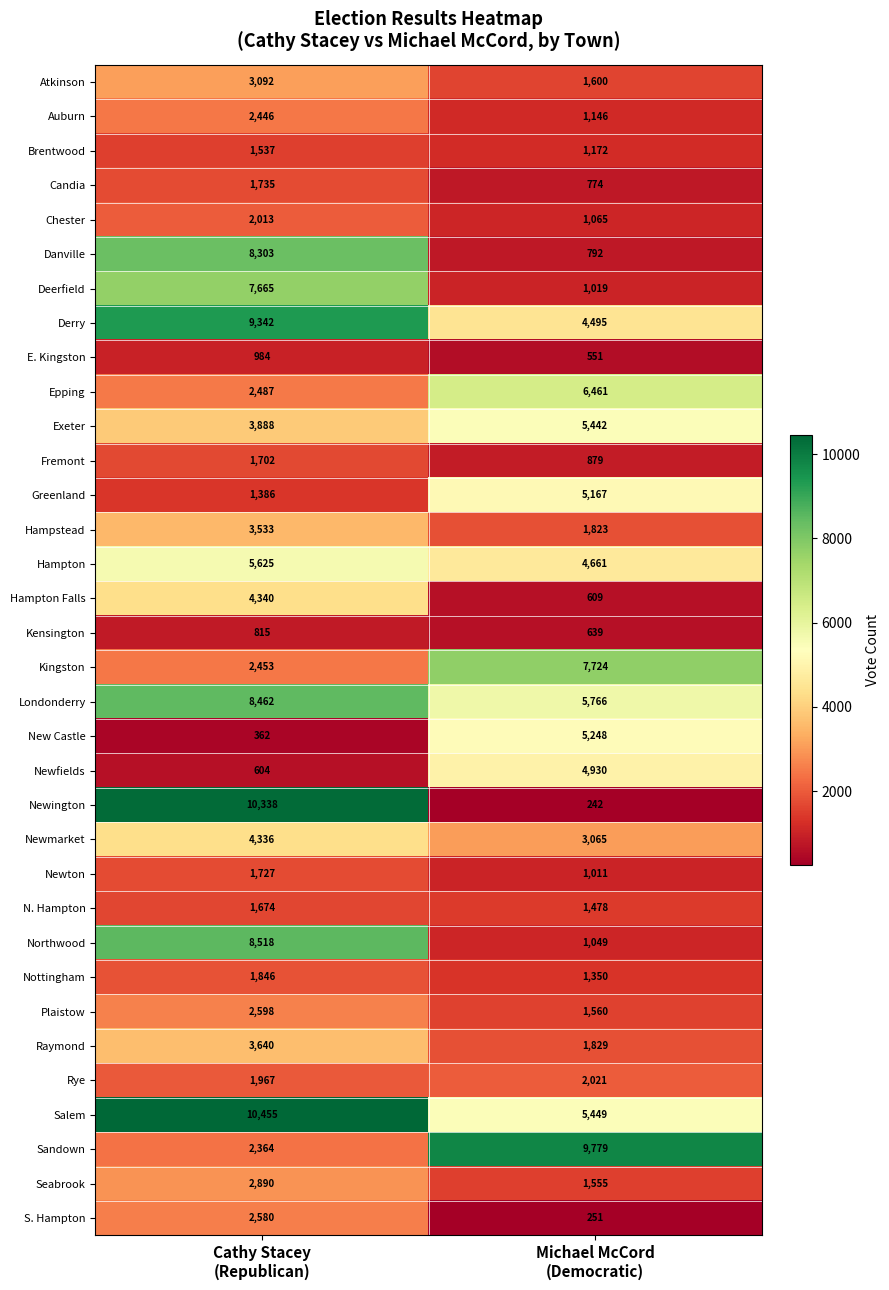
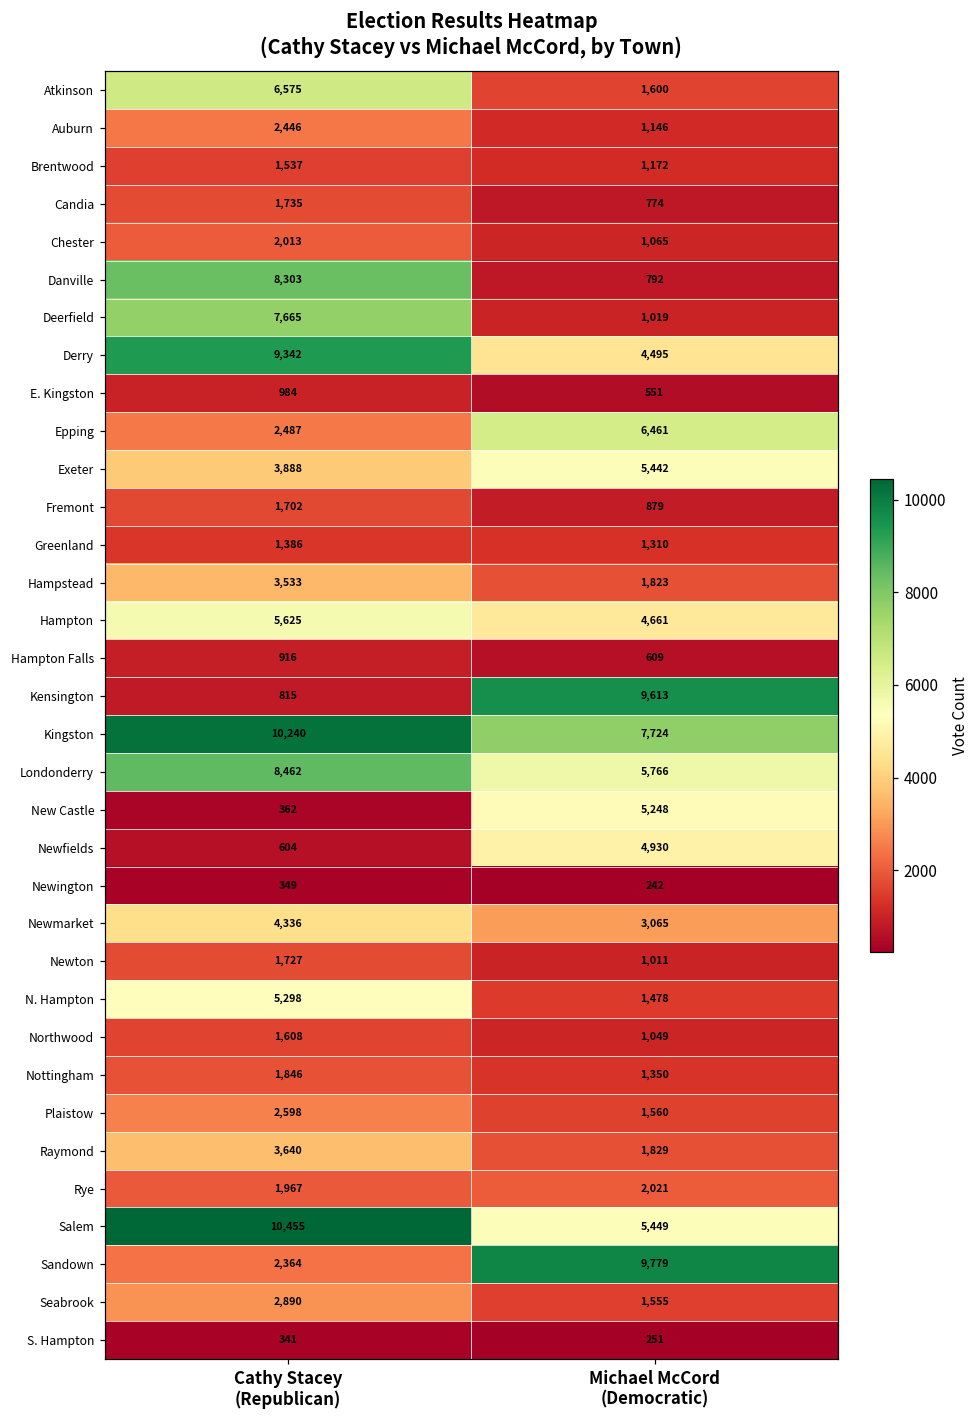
  {
    "Atkinson": {
-     "Cathy Stacey (Republican)": "3,092",
+     "Cathy Stacey (Republican)": "6,575",
      "Michael McCord (Democratic)": "1,600"
    },
    "Auburn": {
      "Cathy Stacey (Republican)": "2,446",
      "Michael McCord (Democratic)": "1,146"
    },
    "Brentwood": {
      "Cathy Stacey (Republican)": "1,537",
      "Michael McCord (Democratic)": "1,172"
    },
    "Candia": {
      "Cathy Stacey (Republican)": "1,735",
      "Michael McCord (Democratic)": "774"
    },
    "Chester": {
      "Cathy Stacey (Republican)": "2,013",
      "Michael McCord (Democratic)": "1,065"
    },
    "Danville": {
      "Cathy Stacey (Republican)": "8,303",
      "Michael McCord (Democratic)": "792"
    },
    "Deerfield": {
      "Cathy Stacey (Republican)": "7,665",
      "Michael McCord (Democratic)": "1,019"
    },
    "Derry": {
      "Cathy Stacey (Republican)": "9,342",
      "Michael McCord (Democratic)": "4,495"
    },
    "E. Kingston": {
      "Cathy Stacey (Republican)": "984",
      "Michael McCord (Democratic)": "551"
    },
    "Epping": {
      "Cathy Stacey (Republican)": "2,487",
      "Michael McCord (Democratic)": "6,461"
    },
    "Exeter": {
      "Cathy Stacey (Republican)": "3,888",
      "Michael McCord (Democratic)": "5,442"
    },
    "Fremont": {
      "Cathy Stacey (Republican)": "1,702",
      "Michael McCord (Democratic)": "879"
    },
    "Greenland": {
      "Cathy Stacey (Republican)": "1,386",
-     "Michael McCord (Democratic)": "5,167"
+     "Michael McCord (Democratic)": "1,310"
    },
    "Hampstead": {
      "Cathy Stacey (Republican)": "3,533",
      "Michael McCord (Democratic)": "1,823"
    },
    "Hampton": {
      "Cathy Stacey (Republican)": "5,625",
      "Michael McCord (Democratic)": "4,661"
    },
    "Hampton Falls": {
-     "Cathy Stacey (Republican)": "4,340",
+     "Cathy Stacey (Republican)": "916",
      "Michael McCord (Democratic)": "609"
    },
    "Kensington": {
      "Cathy Stacey (Republican)": "815",
-     "Michael McCord (Democratic)": "639"
+     "Michael McCord (Democratic)": "9,613"
    },
    "Kingston": {
-     "Cathy Stacey (Republican)": "2,453",
+     "Cathy Stacey (Republican)": "10,240",
      "Michael McCord (Democratic)": "7,724"
    },
    "Londonderry": {
      "Cathy Stacey (Republican)": "8,462",
      "Michael McCord (Democratic)": "5,766"
    },
    "New Castle": {
      "Cathy Stacey (Republican)": "362",
      "Michael McCord (Democratic)": "5,248"
    },
    "Newfields": {
      "Cathy Stacey (Republican)": "604",
      "Michael McCord (Democratic)": "4,930"
    },
    "Newington": {
-     "Cathy Stacey (Republican)": "10,338",
+     "Cathy Stacey (Republican)": "349",
      "Michael McCord (Democratic)": "242"
    },
    "Newmarket": {
      "Cathy Stacey (Republican)": "4,336",
      "Michael McCord (Democratic)": "3,065"
    },
    "Newton": {
      "Cathy Stacey (Republican)": "1,727",
      "Michael McCord (Democratic)": "1,011"
    },
    "N. Hampton": {
-     "Cathy Stacey (Republican)": "1,674",
+     "Cathy Stacey (Republican)": "5,298",
      "Michael McCord (Democratic)": "1,478"
    },
    "Northwood": {
-     "Cathy Stacey (Republican)": "8,518",
+     "Cathy Stacey (Republican)": "1,608",
      "Michael McCord (Democratic)": "1,049"
    },
    "Nottingham": {
      "Cathy Stacey (Republican)": "1,846",
      "Michael McCord (Democratic)": "1,350"
    },
    "Plaistow": {
      "Cathy Stacey (Republican)": "2,598",
      "Michael McCord (Democratic)": "1,560"
    },
    "Raymond": {
      "Cathy Stacey (Republican)": "3,640",
      "Michael McCord (Democratic)": "1,829"
    },
    "Rye": {
      "Cathy Stacey (Republican)": "1,967",
      "Michael McCord (Democratic)": "2,021"
    },
    "Salem": {
      "Cathy Stacey (Republican)": "10,455",
      "Michael McCord (Democratic)": "5,449"
    },
    "Sandown": {
      "Cathy Stacey (Republican)": "2,364",
      "Michael McCord (Democratic)": "9,779"
    },
    "Seabrook": {
      "Cathy Stacey (Republican)": "2,890",
      "Michael McCord (Democratic)": "1,555"
    },
    "S. Hampton": {
-     "Cathy Stacey (Republican)": "2,580",
+     "Cathy Stacey (Republican)": "341",
      "Michael McCord (Democratic)": "251"
    }
  }
